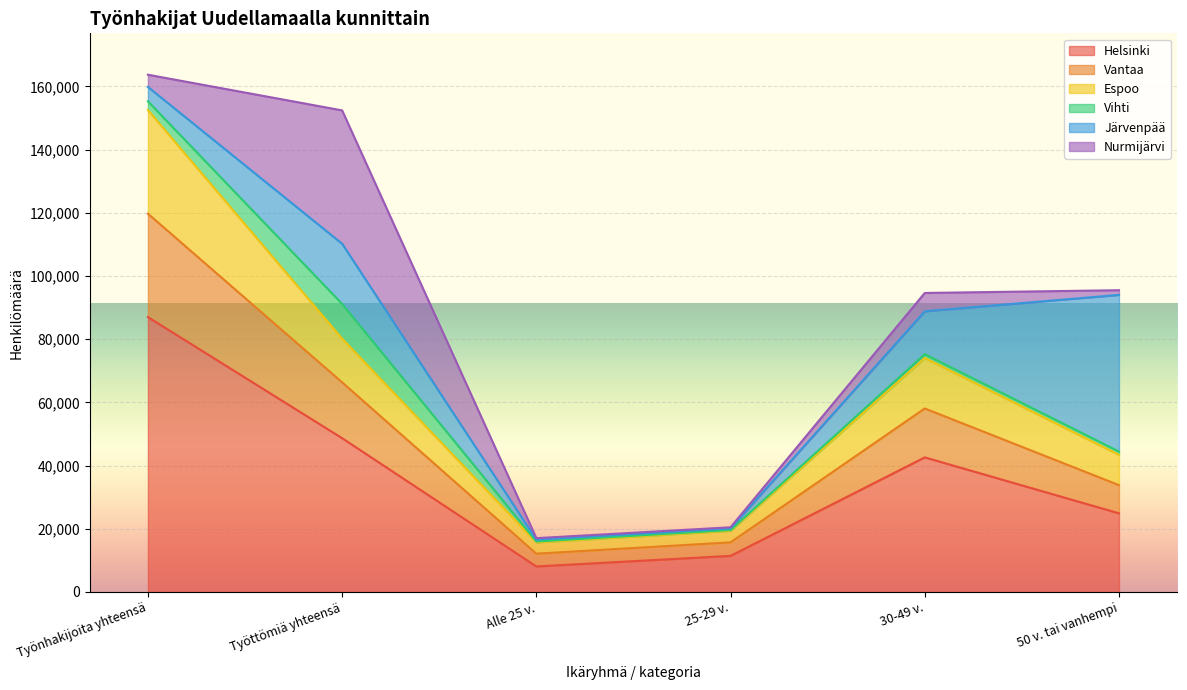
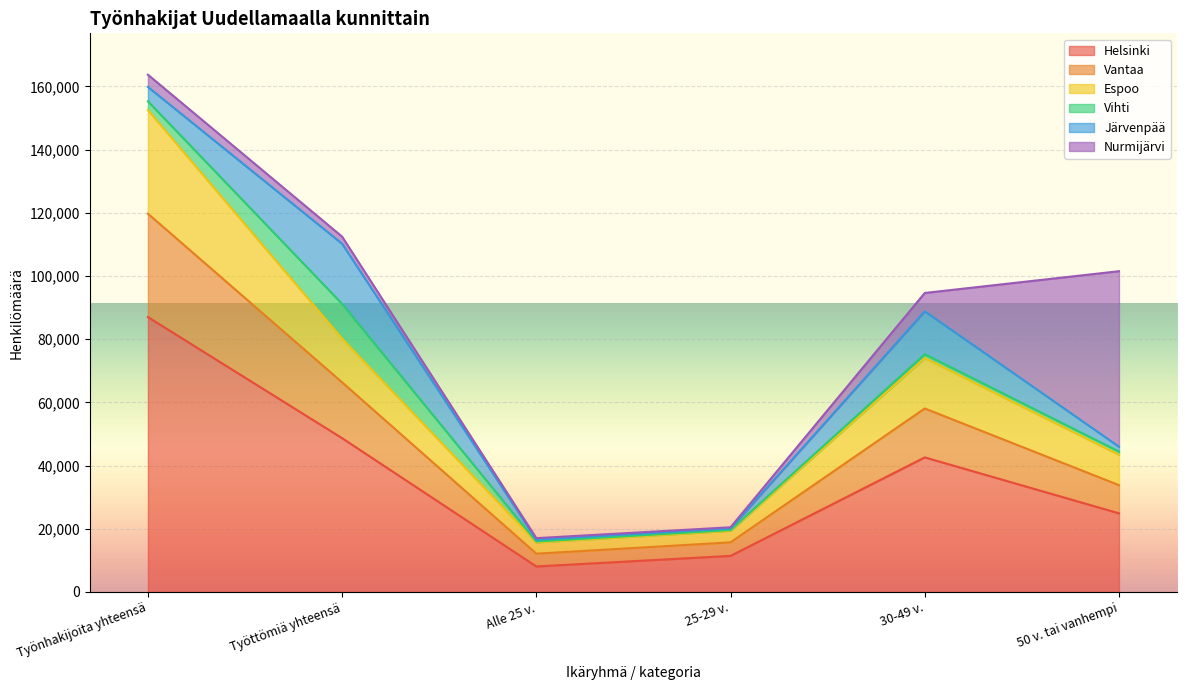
  {
    "Espoo": {
      "Työnhakijoita yhteensä": "33,000",
      "Työttömiä yhteensä": "14,000",
      "30-49 v.": "16,000",
      "50 v. tai vanhempi": "10,000"
    },
    "Vihti": {
      "Työnhakijoita yhteensä": "3,000",
      "Työttömiä yhteensä": "11,000",
      "30-49 v.": "1,000",
      "50 v. tai vanhempi": "1,000"
    },
    "Järvenpää": {
      "Työnhakijoita yhteensä": "5,000",
      "Työttömiä yhteensä": "19,000",
      "30-49 v.": "14,000",
-     "50 v. tai vanhempi": "50,000"
+     "50 v. tai vanhempi": "2,000"
    },
    "Nurmijärvi": {
      "Työnhakijoita yhteensä": "4,000",
-     "Työttömiä yhteensä": "42,000",
+     "Työttömiä yhteensä": "2,000",
      "30-49 v.": "6,000",
-     "50 v. tai vanhempi": "1,000"
+     "50 v. tai vanhempi": "56,000"
    }
  }
